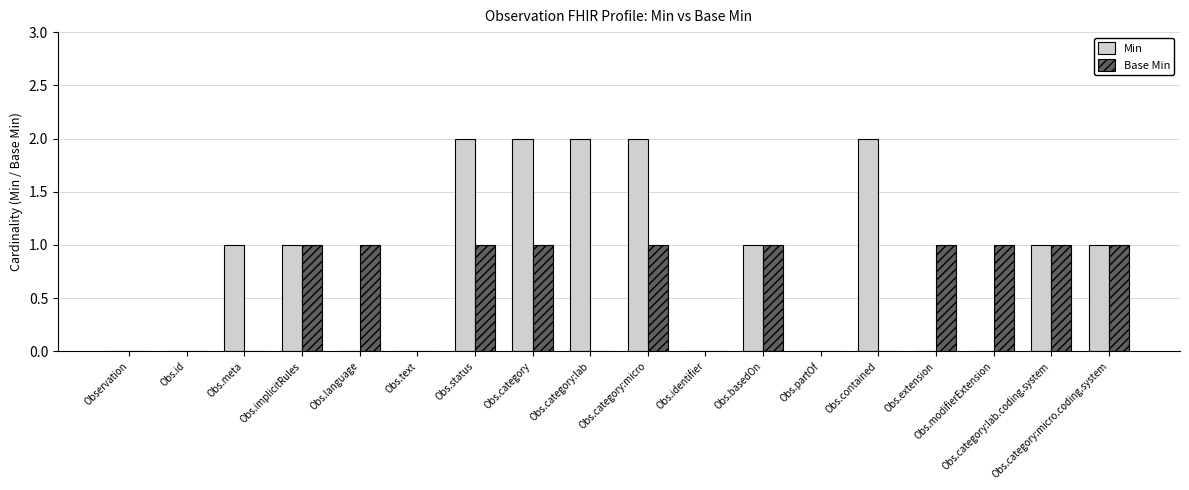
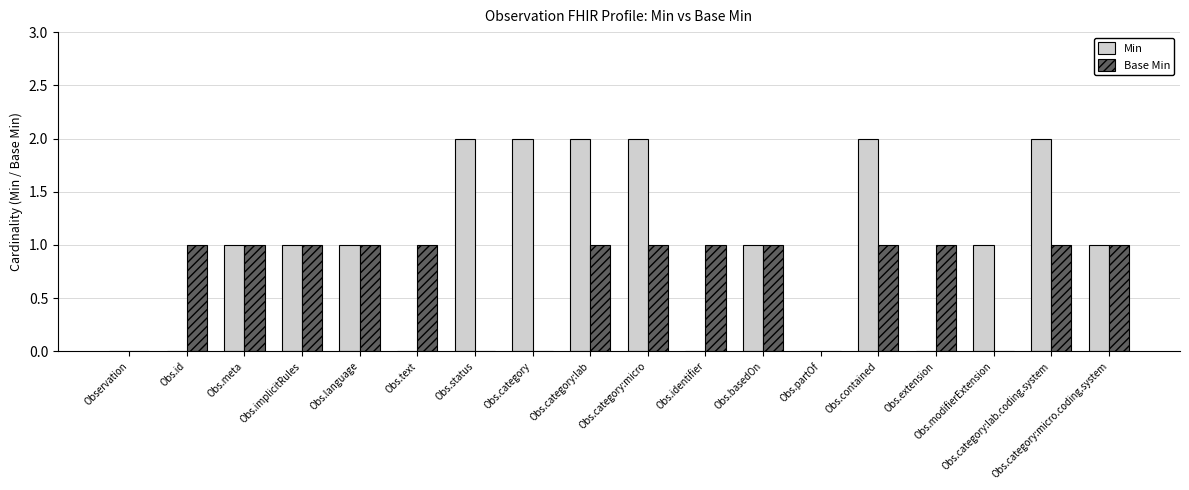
  {
    "Min": {
      "Observation": 0,
      "Obs.id": 0,
      "Obs.meta": 1,
      "Obs.implicitRules": 1,
-     "Obs.language": 0,
+     "Obs.language": 1,
      "Obs.text": 0,
      "Obs.status": 2,
      "Obs.category": 2,
      "Obs.category:lab": 2,
      "Obs.category:micro": 2,
      "Obs.identifier": 0,
      "Obs.basedOn": 1,
      "Obs.partOf": 0,
      "Obs.contained": 2,
      "Obs.extension": 0,
-     "Obs.modifierExtension": 0,
-     "Obs.category:lab.coding.system": 1,
+     "Obs.modifierExtension": 1,
+     "Obs.category:lab.coding.system": 2,
      "Obs.category:micro.coding.system": 1
    },
    "Base Min": {
      "Observation": 0,
-     "Obs.id": 0,
-     "Obs.meta": 0,
+     "Obs.id": 1,
+     "Obs.meta": 1,
      "Obs.implicitRules": 1,
      "Obs.language": 1,
-     "Obs.text": 0,
-     "Obs.status": 1,
-     "Obs.category": 1,
-     "Obs.category:lab": 0,
+     "Obs.text": 1,
+     "Obs.status": 0,
+     "Obs.category": 0,
+     "Obs.category:lab": 1,
      "Obs.category:micro": 1,
-     "Obs.identifier": 0,
+     "Obs.identifier": 1,
      "Obs.basedOn": 1,
      "Obs.partOf": 0,
-     "Obs.contained": 0,
+     "Obs.contained": 1,
      "Obs.extension": 1,
-     "Obs.modifierExtension": 1,
+     "Obs.modifierExtension": 0,
      "Obs.category:lab.coding.system": 1,
      "Obs.category:micro.coding.system": 1
    }
  }
